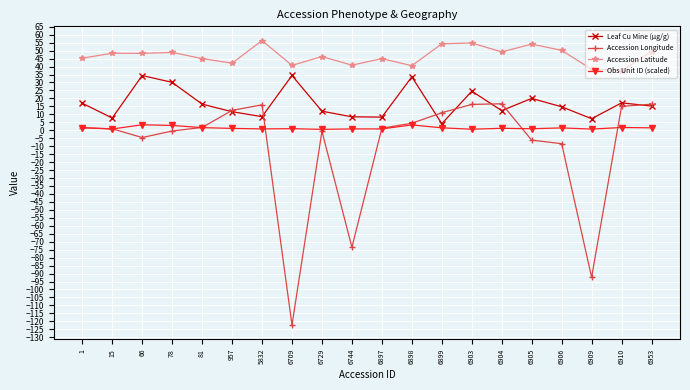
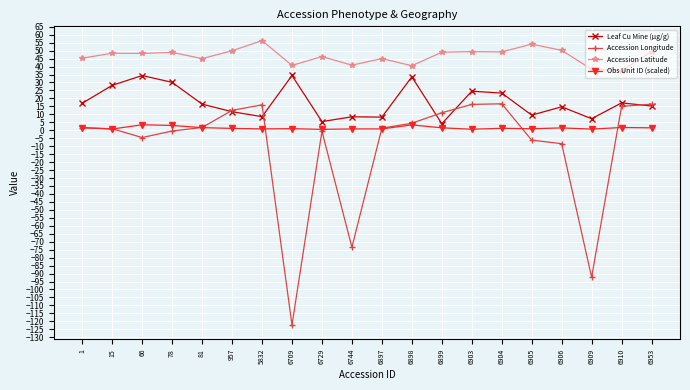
  {
    "Leaf Cu Mine (μg/g)": {
      "1": 17,
-     "15": 8,
+     "15": 28,
      "66": 34,
      "78": 30,
      "81": 16,
      "5832": 9,
      "6709": 34,
-     "6729": 12,
+     "6729": 5,
      "6744": 8,
      "6897": 8,
      "6898": 34,
      "6899": 4,
      "6903": 25,
-     "6904": 12,
-     "6905": 20,
+     "6904": 23,
+     "6905": 10,
      "6906": 15,
      "6909": 7,
      "6910": 17
    },
    "Accession Latitude": {
      "1": 45,
      "15": 48,
      "66": 48,
      "78": 49,
      "81": 45,
-     "957": 42,
+     "957": 50,
      "5832": 56,
      "6709": 41,
      "6729": 46,
      "6744": 41,
      "6897": 45,
      "6898": 41,
-     "6899": 54,
-     "6903": 55,
+     "6899": 49,
+     "6903": 49,
      "6904": 49,
      "6905": 54,
      "6906": 50
    }
  }
